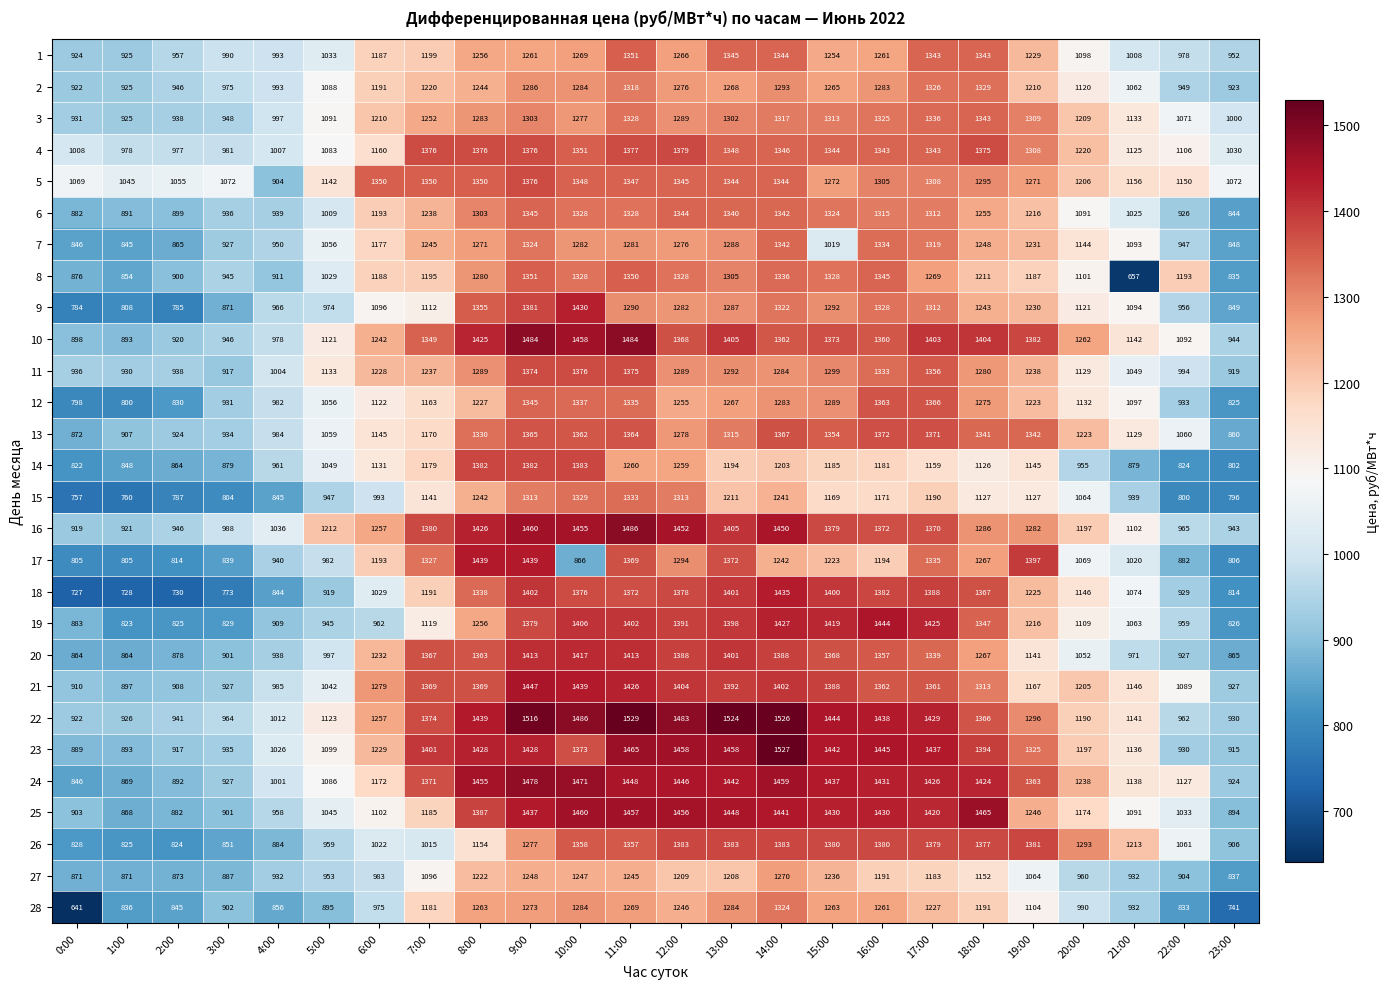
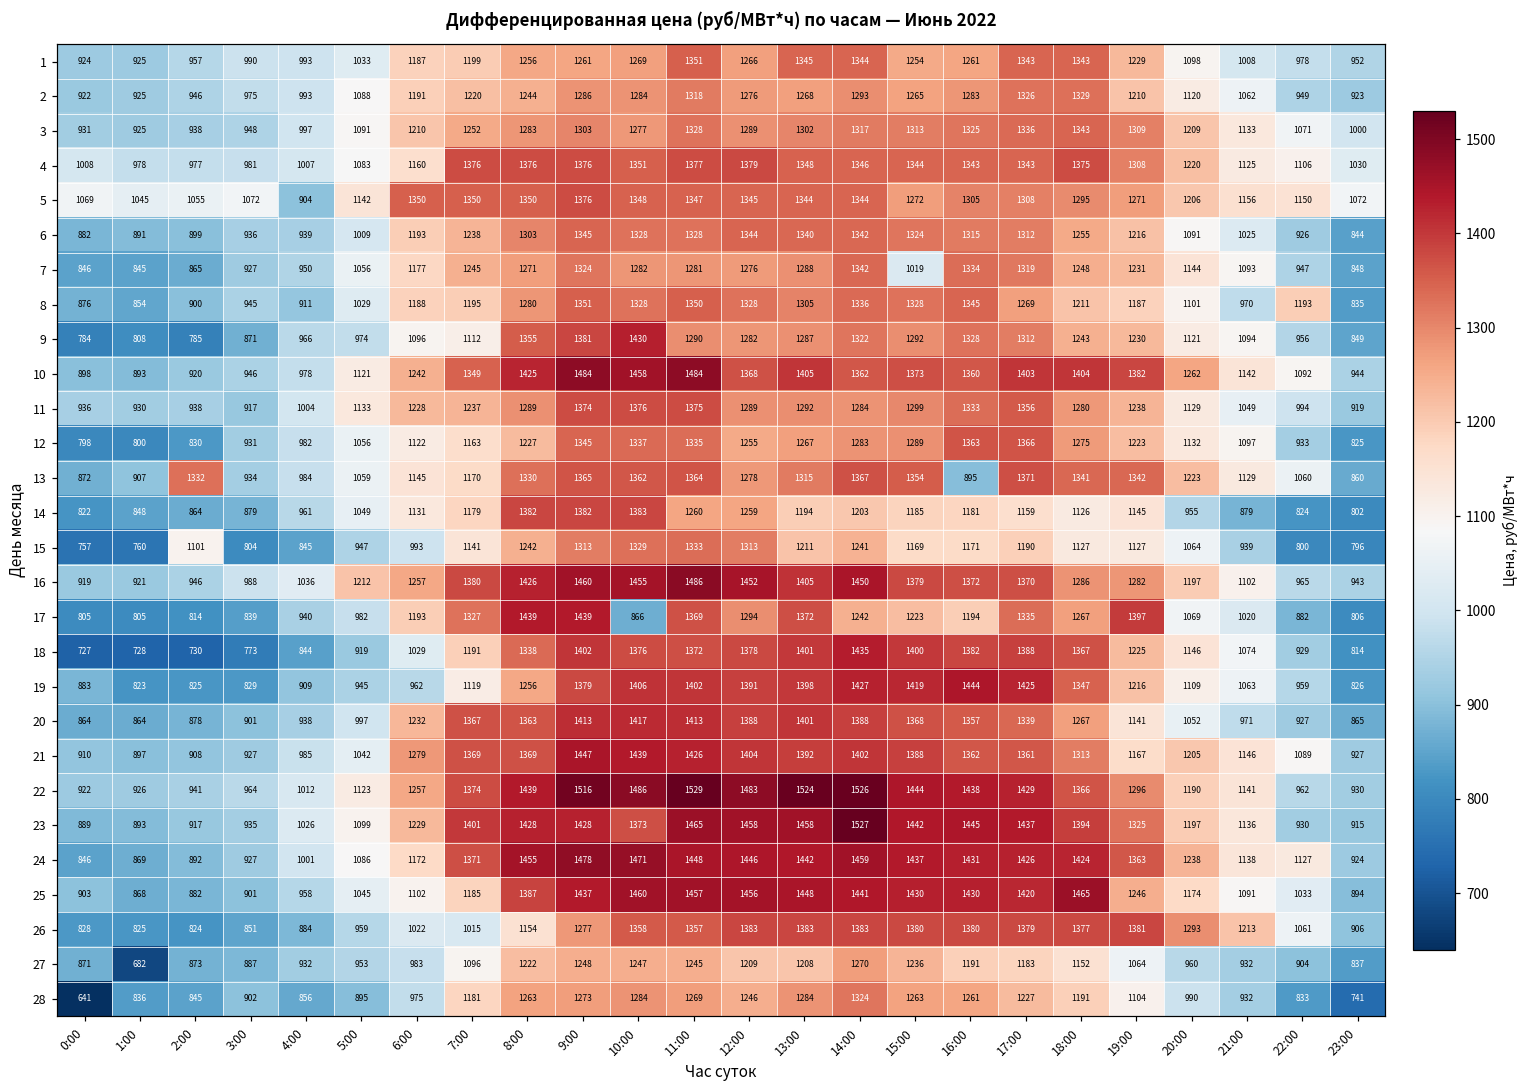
  {
    "8": {
      "0:00": 876,
      "1:00": 854,
      "2:00": 900,
      "3:00": 945,
      "4:00": 911,
      "5:00": 1029,
      "6:00": 1188,
      "7:00": 1195,
      "8:00": 1280,
      "9:00": 1351,
      "10:00": 1328,
      "11:00": 1350,
      "12:00": 1328,
      "13:00": 1305,
      "14:00": 1336,
      "15:00": 1328,
      "16:00": 1345,
      "17:00": 1269,
      "18:00": 1211,
      "19:00": 1187,
      "20:00": 1101,
-     "21:00": 657,
+     "21:00": 970,
      "22:00": 1193,
      "23:00": 835
    },
    "13": {
      "0:00": 872,
      "1:00": 907,
-     "2:00": 924,
+     "2:00": 1332,
      "3:00": 934,
      "4:00": 984,
      "5:00": 1059,
      "6:00": 1145,
      "7:00": 1170,
      "8:00": 1330,
      "9:00": 1365,
      "10:00": 1362,
      "11:00": 1364,
      "12:00": 1278,
      "13:00": 1315,
      "14:00": 1367,
      "15:00": 1354,
-     "16:00": 1372,
+     "16:00": 895,
      "17:00": 1371,
      "18:00": 1341,
      "19:00": 1342,
      "20:00": 1223,
      "21:00": 1129,
      "22:00": 1060,
      "23:00": 860
    },
    "15": {
      "0:00": 757,
      "1:00": 760,
-     "2:00": 787,
+     "2:00": 1101,
      "3:00": 804,
      "4:00": 845,
      "5:00": 947,
      "6:00": 993,
      "7:00": 1141,
      "8:00": 1242,
      "9:00": 1313,
      "10:00": 1329,
      "11:00": 1333,
      "12:00": 1313,
      "13:00": 1211,
      "14:00": 1241,
      "15:00": 1169,
      "16:00": 1171,
      "17:00": 1190,
      "18:00": 1127,
      "19:00": 1127,
      "20:00": 1064,
      "21:00": 939,
      "22:00": 800,
      "23:00": 796
    },
    "27": {
      "0:00": 871,
-     "1:00": 871,
+     "1:00": 682,
      "2:00": 873,
      "3:00": 887,
      "4:00": 932,
      "5:00": 953,
      "6:00": 983,
      "7:00": 1096,
      "8:00": 1222,
      "9:00": 1248,
      "10:00": 1247,
      "11:00": 1245,
      "12:00": 1209,
      "13:00": 1208,
      "14:00": 1270,
      "15:00": 1236,
      "16:00": 1191,
      "17:00": 1183,
      "18:00": 1152,
      "19:00": 1064,
      "20:00": 960,
      "21:00": 932,
      "22:00": 904,
      "23:00": 837
    }
  }
